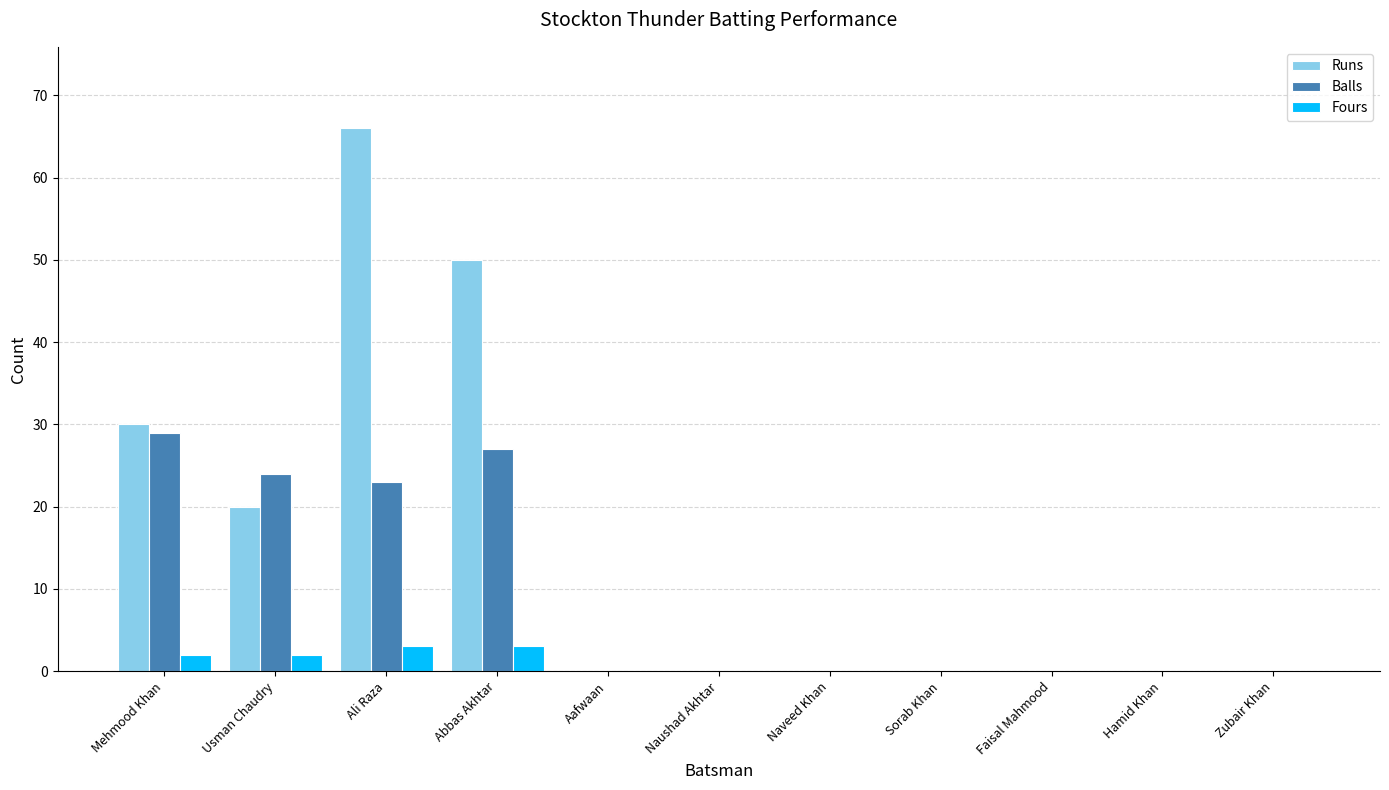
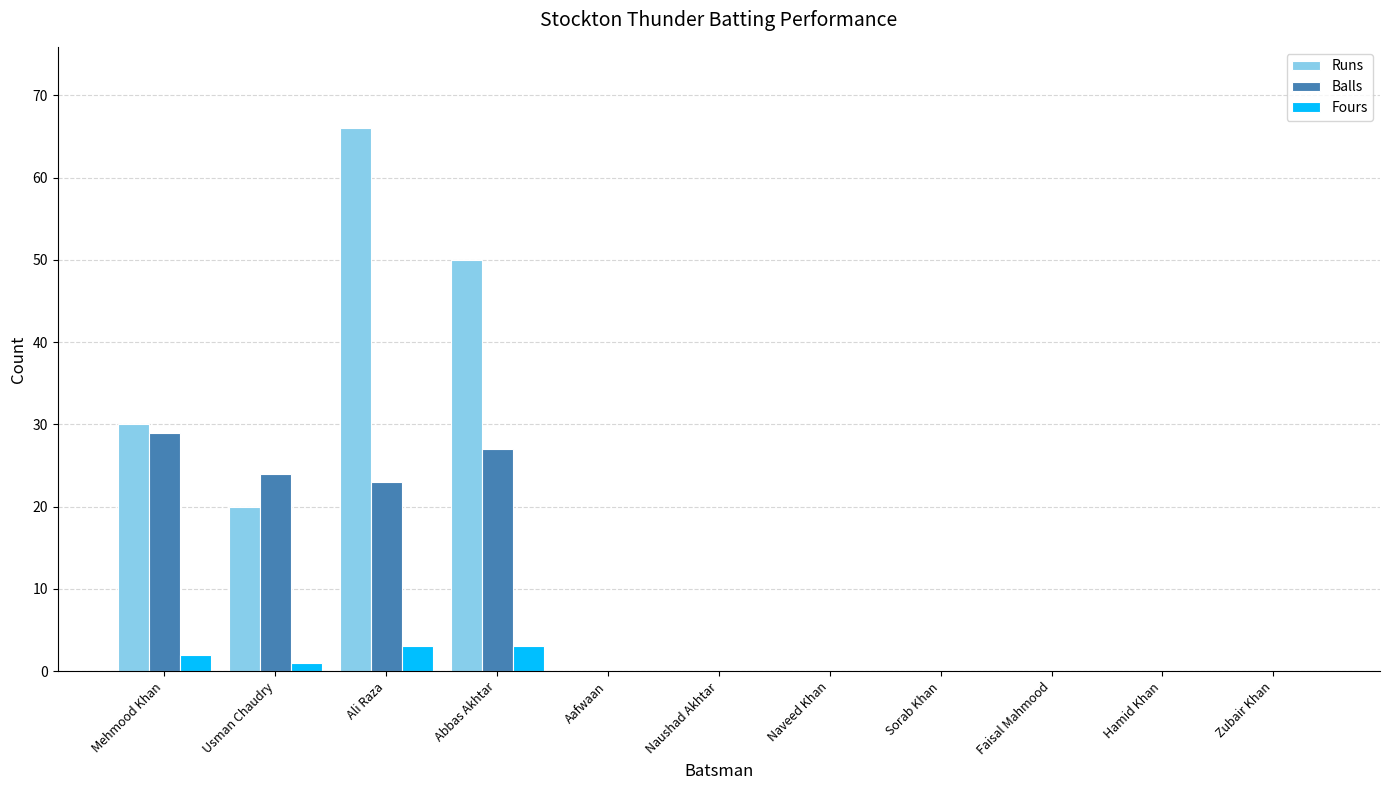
  {
    "Runs": {
      "Mehmood Khan": 30,
      "Usman Chaudry": 20,
      "Ali Raza": 66,
      "Abbas Akhtar": 50,
      "Aafwaan": 0,
      "Naushad Akhtar": 0,
      "Naveed Khan": 0,
      "Sorab Khan": 0,
      "Faisal Mahmood": 0,
      "Hamid Khan": 0,
      "Zubair Khan": 0
    },
    "Balls": {
      "Mehmood Khan": 29,
      "Usman Chaudry": 24,
      "Ali Raza": 23,
      "Abbas Akhtar": 27,
      "Aafwaan": 0,
      "Naushad Akhtar": 0,
      "Naveed Khan": 0,
      "Sorab Khan": 0,
      "Faisal Mahmood": 0,
      "Hamid Khan": 0,
      "Zubair Khan": 0
    },
    "Fours": {
      "Mehmood Khan": 2,
-     "Usman Chaudry": 2,
+     "Usman Chaudry": 1,
      "Ali Raza": 3,
      "Abbas Akhtar": 3,
      "Aafwaan": 0,
      "Naushad Akhtar": 0,
      "Naveed Khan": 0,
      "Sorab Khan": 0,
      "Faisal Mahmood": 0,
      "Hamid Khan": 0,
      "Zubair Khan": 0
    }
  }
